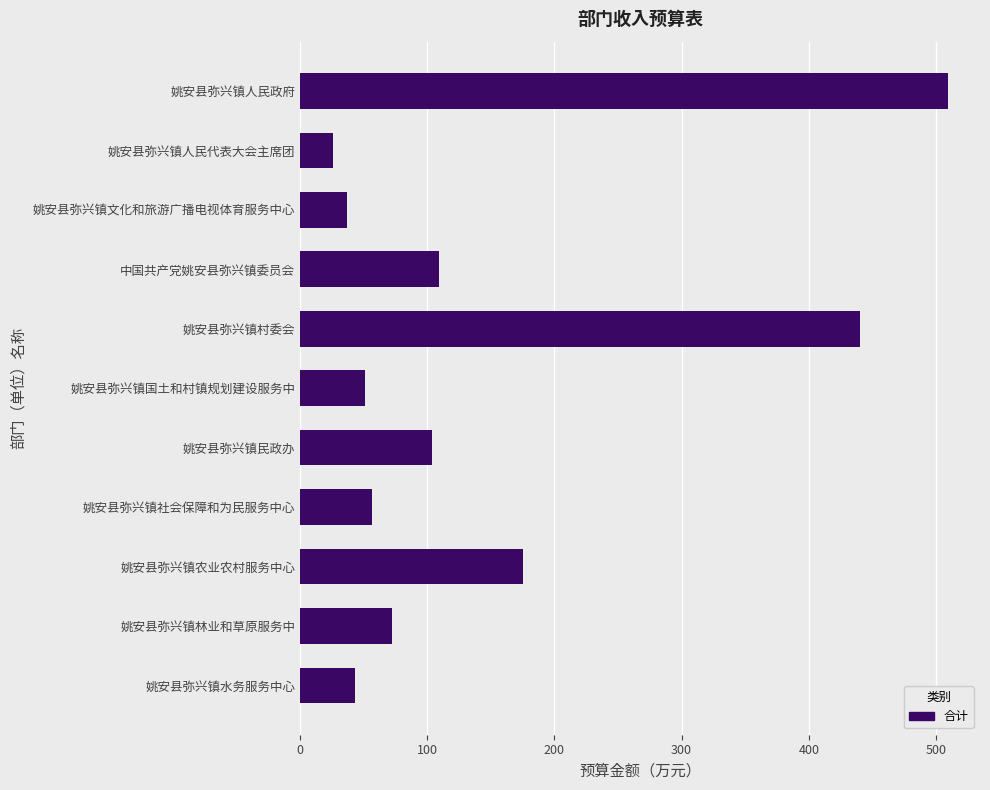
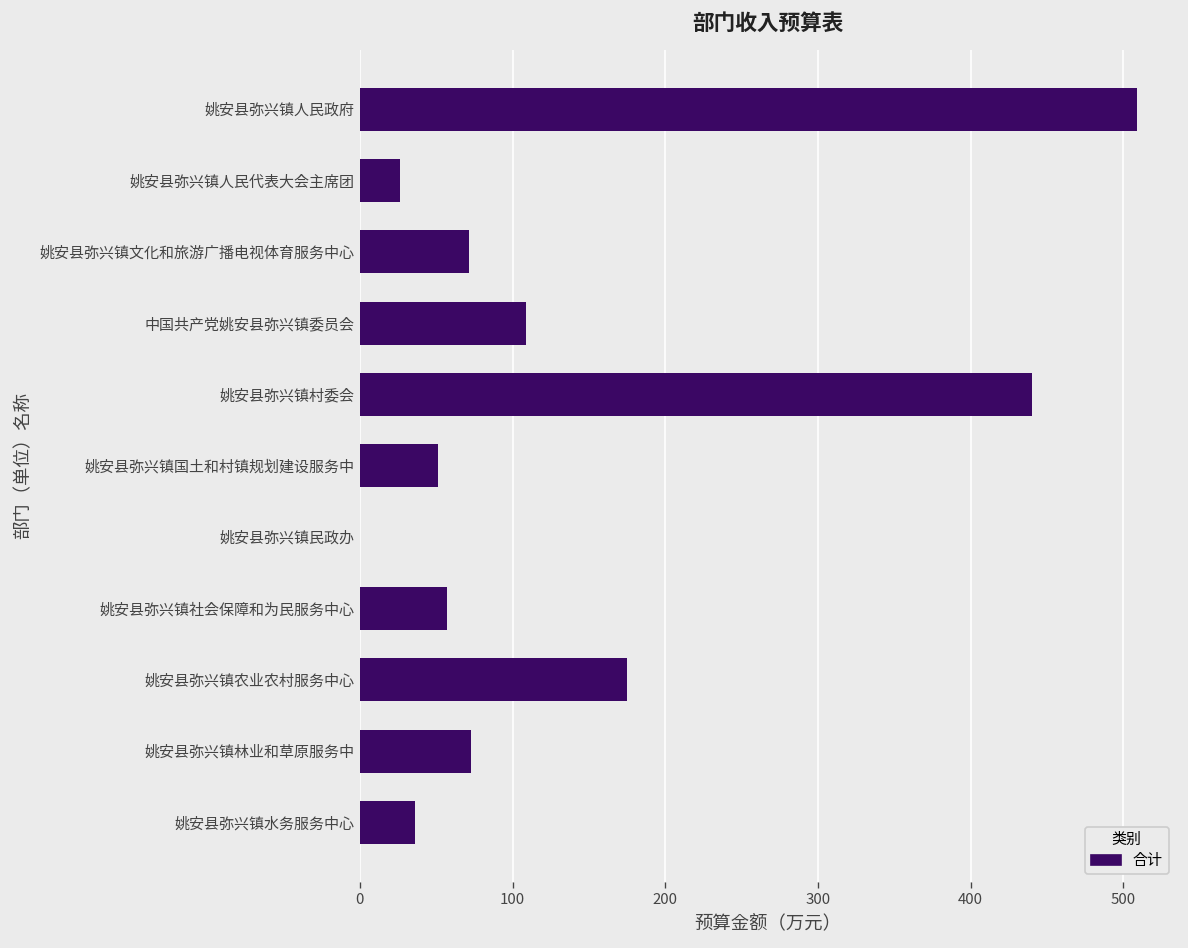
  {
    "姚安县弥兴镇人民政府": 509,
    "姚安县弥兴镇人民代表大会主席团": 26,
-   "姚安县弥兴镇文化和旅游广播电视体育服务中心": 37,
+   "姚安县弥兴镇文化和旅游广播电视体育服务中心": 71,
    "中国共产党姚安县弥兴镇委员会": 109,
    "姚安县弥兴镇村委会": 440,
    "姚安县弥兴镇国土和村镇规划建设服务中": 51,
-   "姚安县弥兴镇民政办": 104,
+   "姚安县弥兴镇民政办": 0,
    "姚安县弥兴镇社会保障和为民服务中心": 57,
    "姚安县弥兴镇农业农村服务中心": 175,
    "姚安县弥兴镇林业和草原服务中": 73,
-   "姚安县弥兴镇水务服务中心": 43
+   "姚安县弥兴镇水务服务中心": 36
  }
